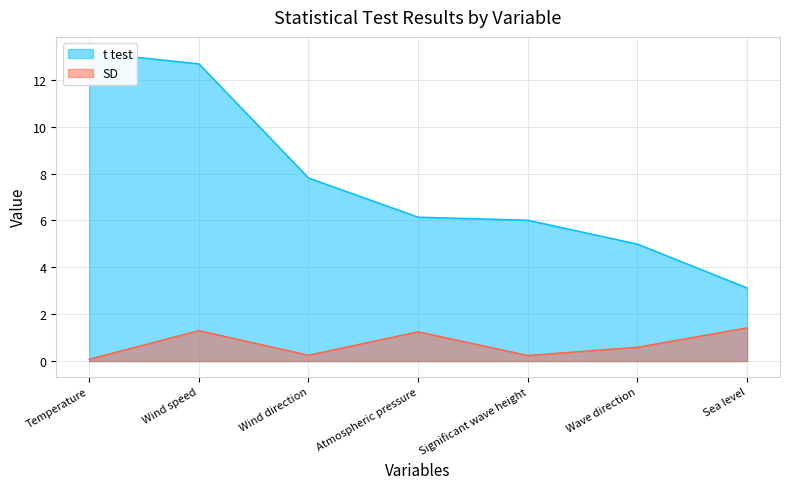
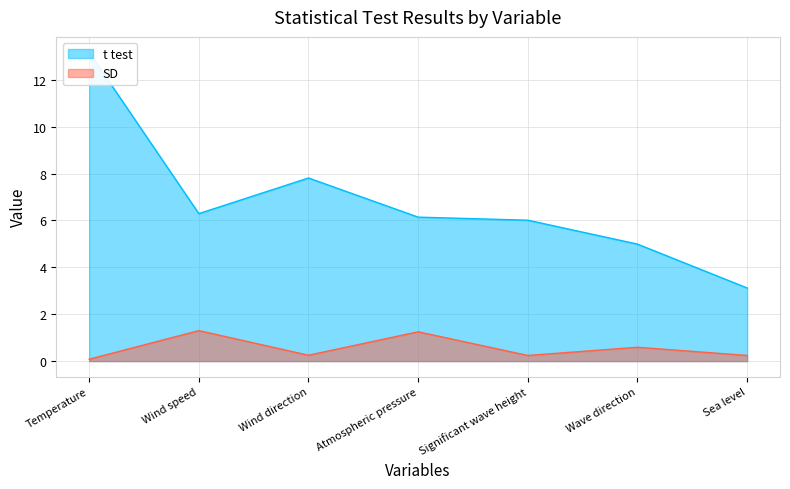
  {
    "t test": {
-     "Wind speed": 12.7,
+     "Wind speed": 6.3,
      "Wind direction": 7.8,
      "Atmospheric pressure": 6.1,
      "Significant wave height": 6.0,
      "Wave direction": 5.0,
      "Sea level": 3.1
    },
    "SD": {
      "Temperature": 0.1,
      "Wind speed": 1.3,
      "Wind direction": 0.3,
      "Atmospheric pressure": 1.3,
      "Significant wave height": 0.2,
      "Wave direction": 0.6,
-     "Sea level": 1.4
+     "Sea level": 0.2
    }
  }
